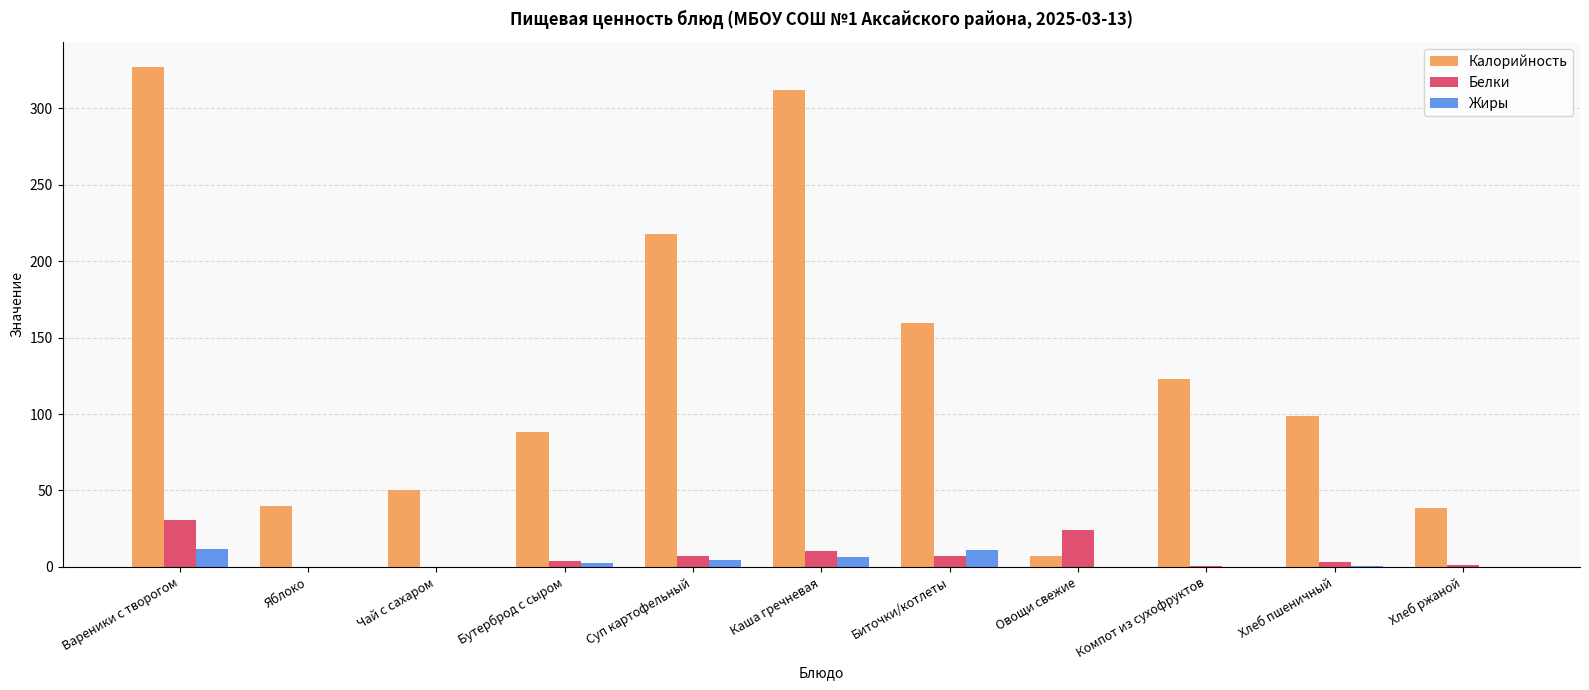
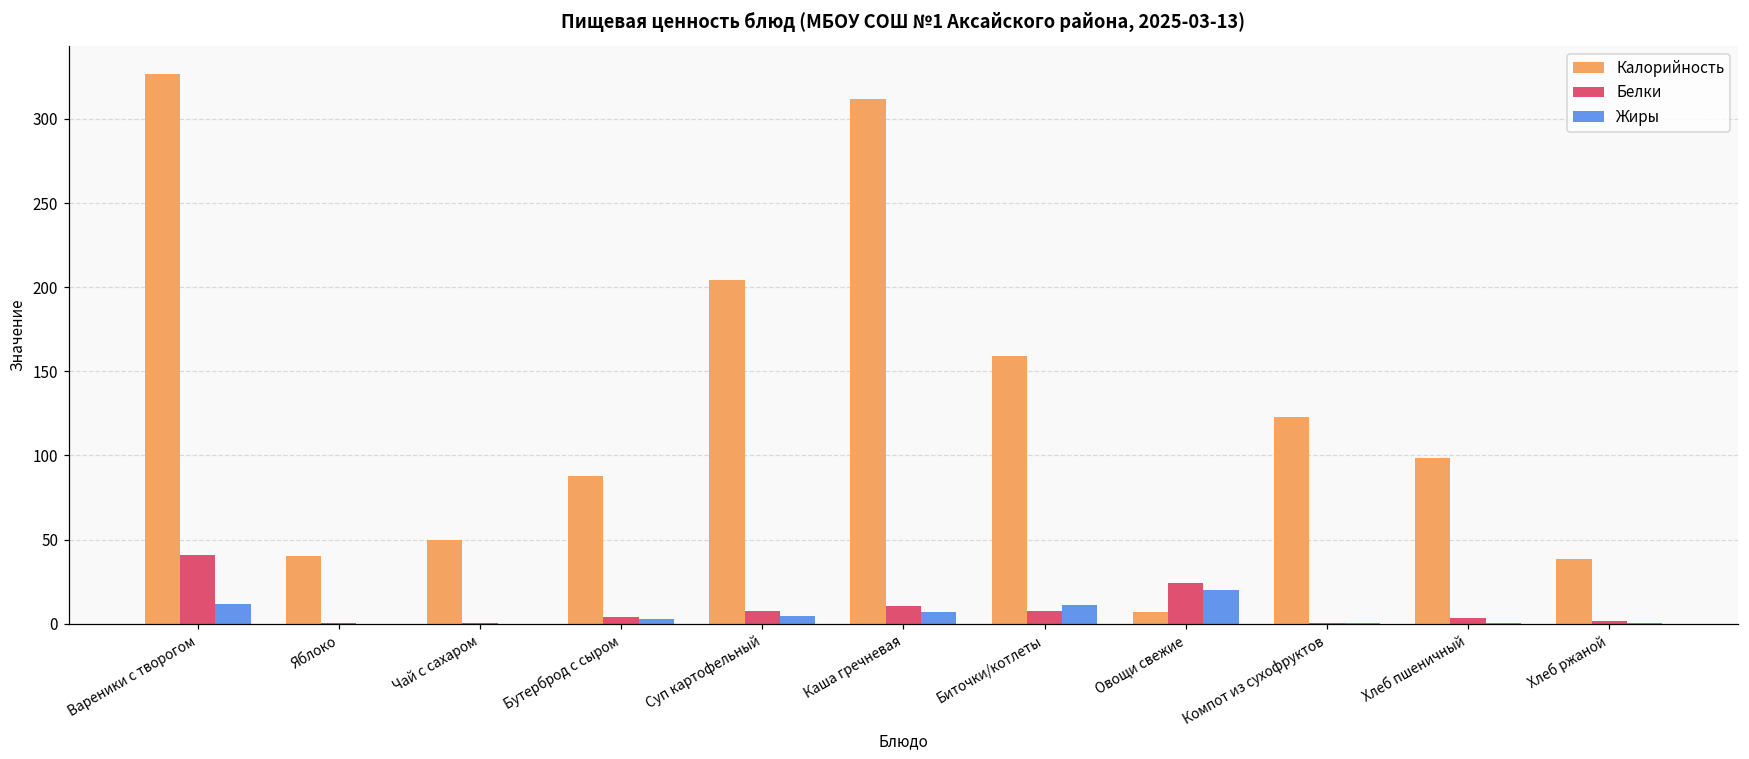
  {
    "Калорийность": {
      "Вареники с творогом": 327,
      "Яблоко": 40,
      "Чай с сахаром": 50,
      "Бутерброд с сыром": 88,
-     "Суп картофельный": 218,
+     "Суп картофельный": 204,
      "Каша гречневая": 312,
      "Биточки/котлеты": 159,
      "Овощи свежие": 7,
      "Компот из сухофруктов": 123,
      "Хлеб пшеничный": 98,
      "Хлеб ржаной": 39
    },
    "Белки": {
-     "Вареники с творогом": 30,
+     "Вареники с творогом": 41,
      "Бутерброд с сыром": 4,
      "Суп картофельный": 7,
      "Каша гречневая": 11,
      "Биточки/котлеты": 7,
      "Овощи свежие": 24,
      "Хлеб пшеничный": 3
    },
    "Жиры": {
      "Вареники с творогом": 12,
      "Яблоко": 0,
      "Чай с сахаром": 0,
      "Бутерброд с сыром": 3,
      "Суп картофельный": 4,
      "Каша гречневая": 7,
      "Биточки/котлеты": 11,
-     "Овощи свежие": 0
+     "Овощи свежие": 20
    }
  }
